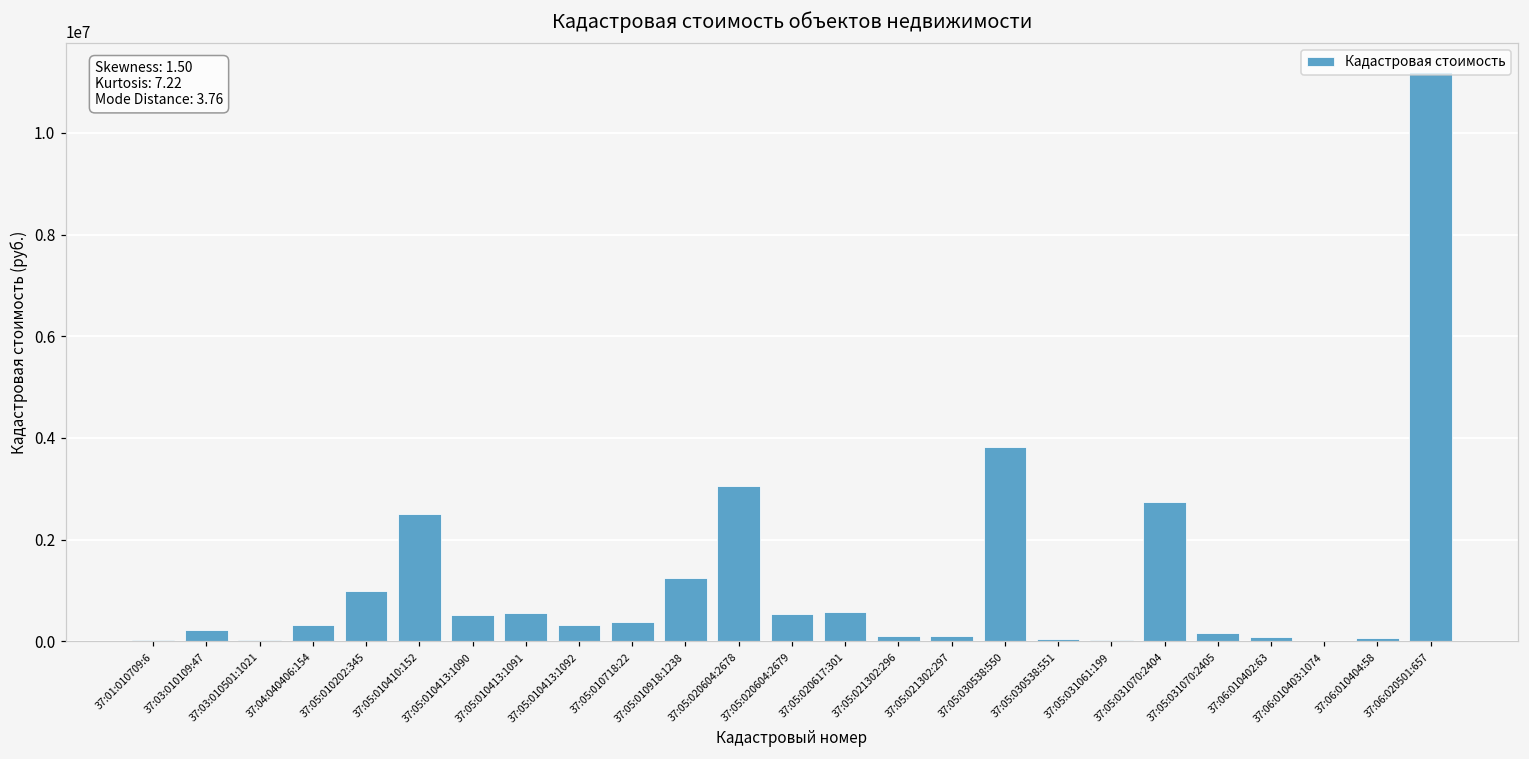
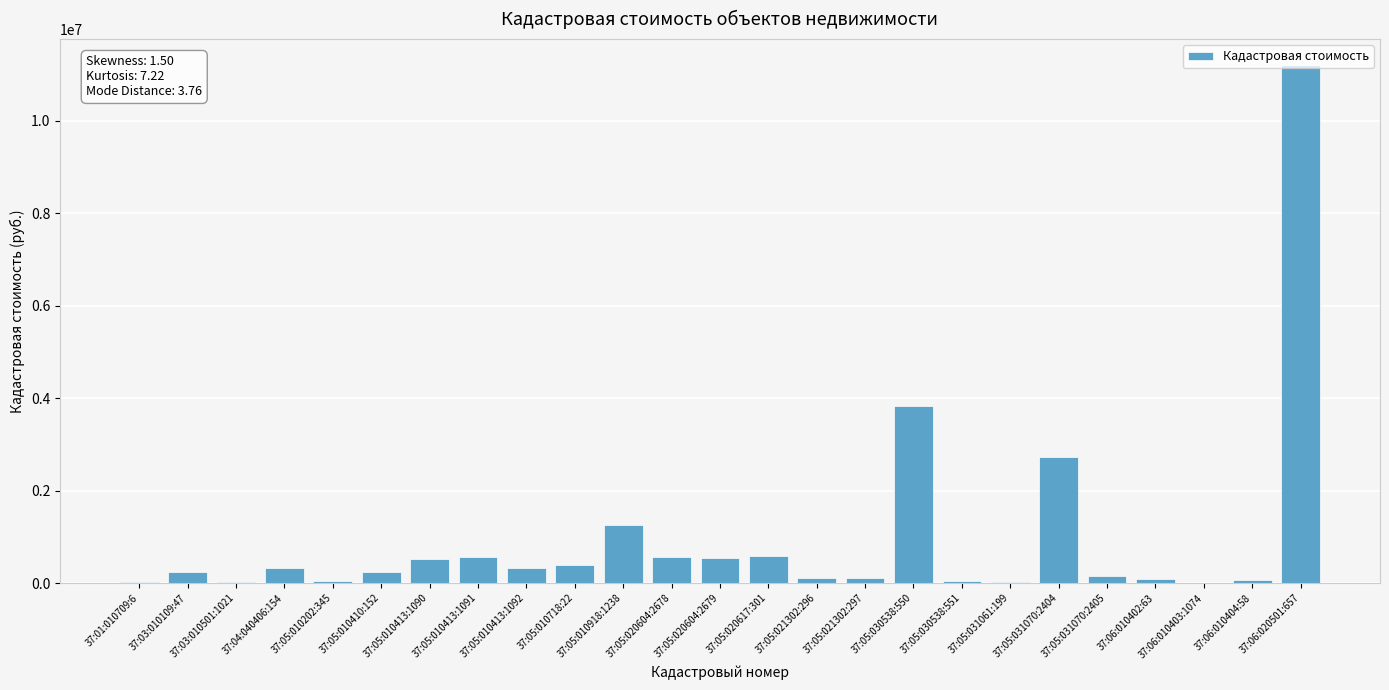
  {
    "37:03:010109:47": 200000,
    "37:04:040406:154": 300000,
-   "37:05:010202:345": 1000000,
-   "37:05:010410:152": 2500000,
+   "37:05:010202:345": 100000,
+   "37:05:010410:152": 200000,
    "37:05:010413:1090": 500000,
    "37:05:010413:1091": 600000,
    "37:05:010413:1092": 300000,
    "37:05:010718:22": 400000,
    "37:05:010918:1238": 1300000,
-   "37:05:020604:2678": 3100000,
+   "37:05:020604:2678": 600000,
    "37:05:020604:2679": 500000,
    "37:05:020617:301": 600000,
    "37:05:021302:296": 100000,
    "37:05:021302:297": 100000,
    "37:05:030538:550": 3800000,
    "37:05:031070:2404": 2700000,
    "37:05:031070:2405": 200000,
    "37:06:010402:63": 100000,
    "37:06:010404:58": 100000
  }
